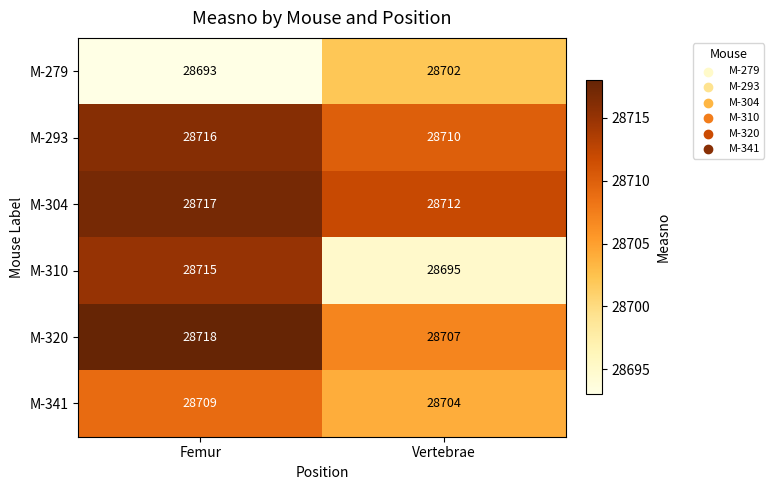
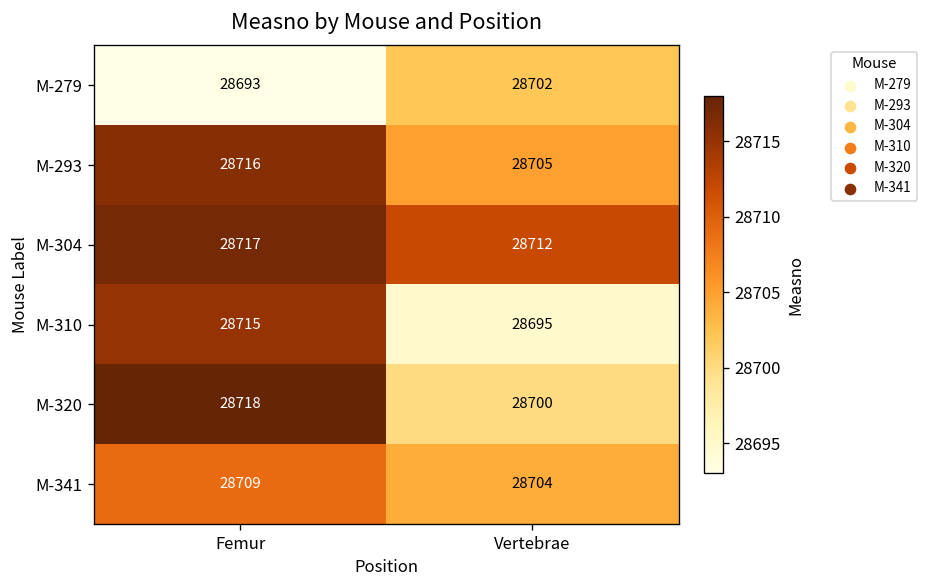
  {
    "M-279": {
      "Femur": 28693,
      "Vertebrae": 28702
    },
    "M-293": {
      "Femur": 28716,
-     "Vertebrae": 28710
+     "Vertebrae": 28705
    },
    "M-304": {
      "Femur": 28717,
      "Vertebrae": 28712
    },
    "M-310": {
      "Femur": 28715,
      "Vertebrae": 28695
    },
    "M-320": {
      "Femur": 28718,
-     "Vertebrae": 28707
+     "Vertebrae": 28700
    },
    "M-341": {
      "Femur": 28709,
      "Vertebrae": 28704
    }
  }
